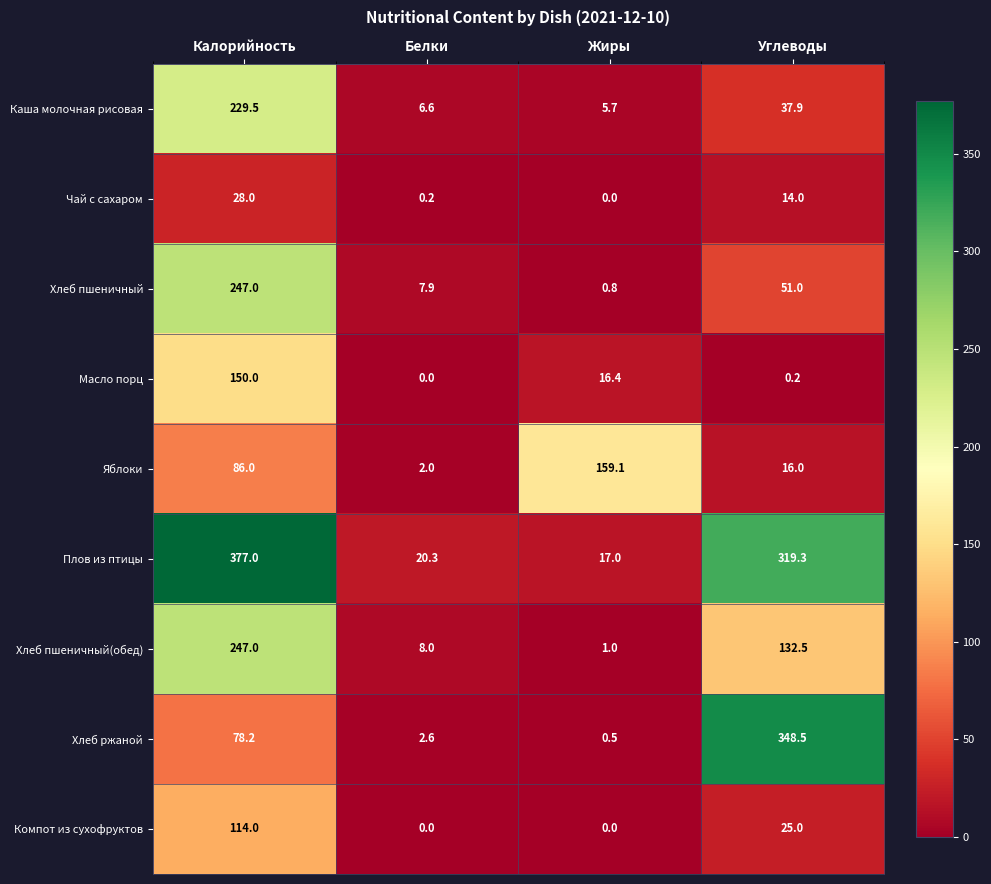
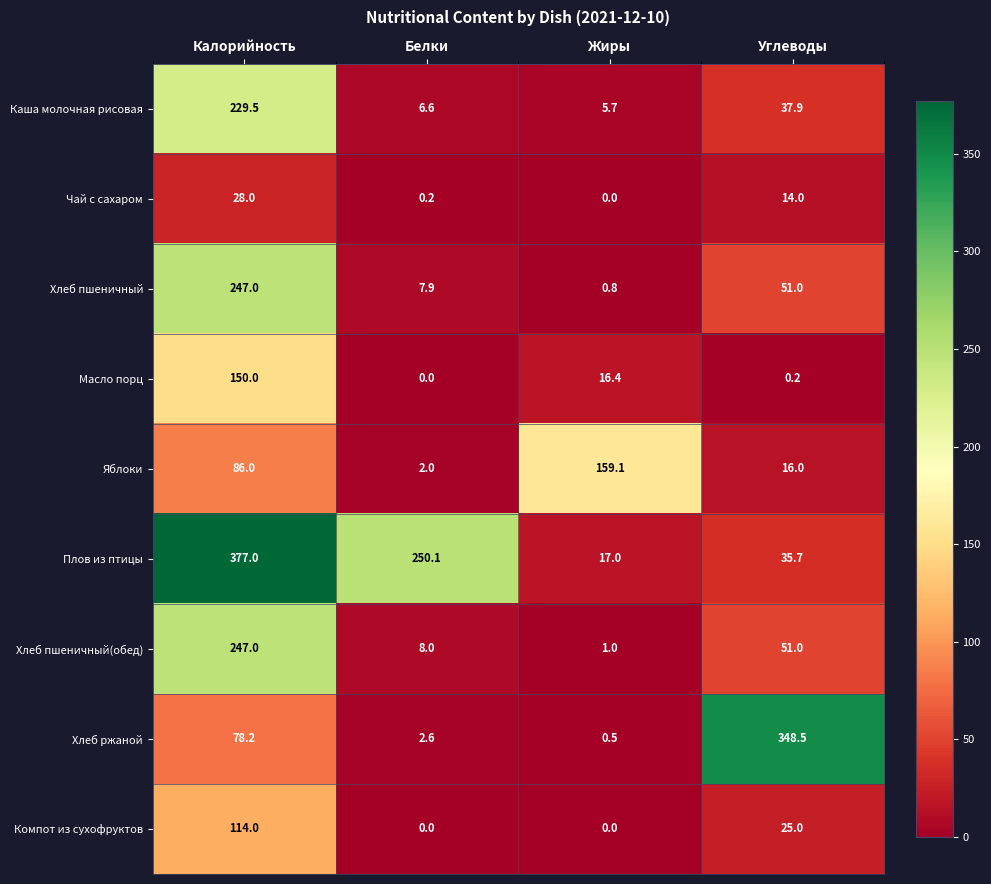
  {
    "Каша молочная рисовая": {
      "Калорийность": 229.5,
      "Белки": 6.6,
      "Жиры": 5.7,
      "Углеводы": 37.9
    },
    "Чай с сахаром": {
      "Калорийность": 28.0,
      "Белки": 0.2,
      "Жиры": 0.0,
      "Углеводы": 14.0
    },
    "Хлеб пшеничный": {
      "Калорийность": 247.0,
      "Белки": 7.9,
      "Жиры": 0.8,
      "Углеводы": 51.0
    },
    "Масло порц": {
      "Калорийность": 150.0,
      "Белки": 0.0,
      "Жиры": 16.4,
      "Углеводы": 0.2
    },
    "Яблоки": {
      "Калорийность": 86.0,
      "Белки": 2.0,
      "Жиры": 159.1,
      "Углеводы": 16.0
    },
    "Плов из птицы": {
      "Калорийность": 377.0,
-     "Белки": 20.3,
+     "Белки": 250.1,
      "Жиры": 17.0,
-     "Углеводы": 319.3
+     "Углеводы": 35.7
    },
    "Хлеб пшеничный(обед)": {
      "Калорийность": 247.0,
      "Белки": 8.0,
      "Жиры": 1.0,
-     "Углеводы": 132.5
+     "Углеводы": 51.0
    },
    "Хлеб ржаной": {
      "Калорийность": 78.2,
      "Белки": 2.6,
      "Жиры": 0.5,
      "Углеводы": 348.5
    },
    "Компот из сухофруктов": {
      "Калорийность": 114.0,
      "Белки": 0.0,
      "Жиры": 0.0,
      "Углеводы": 25.0
    }
  }
